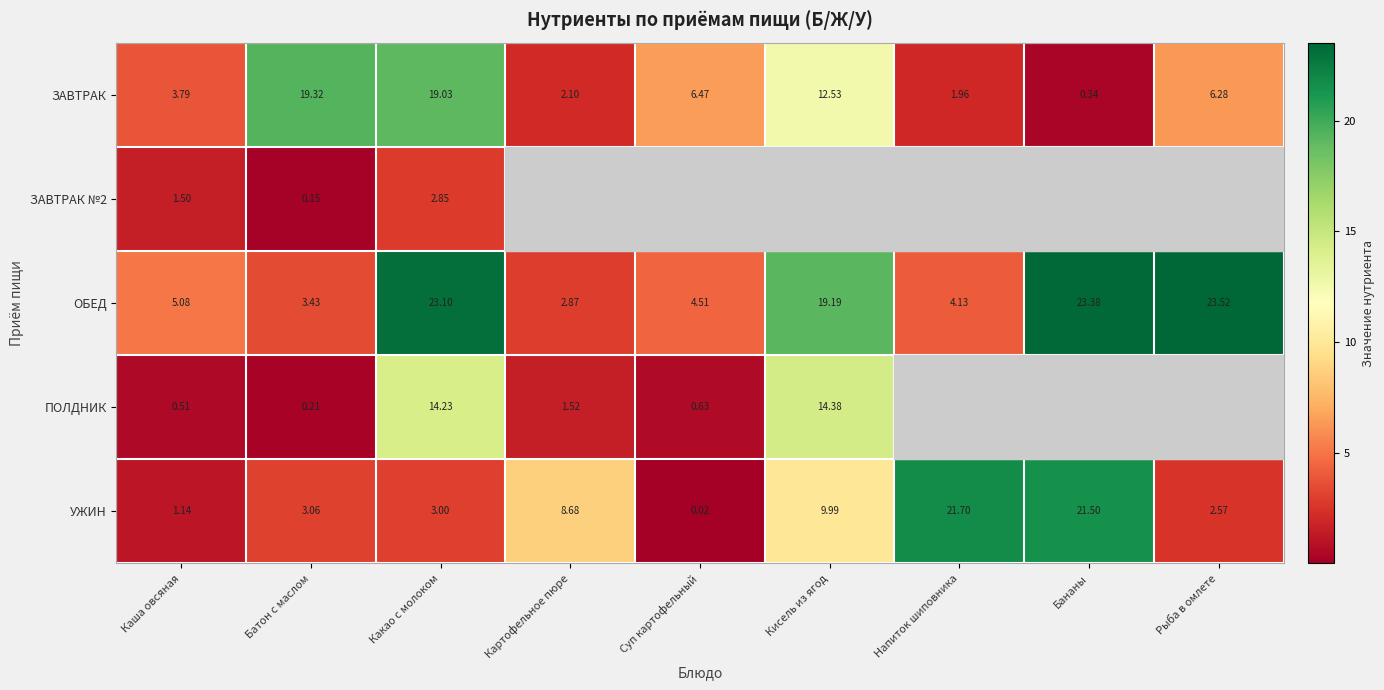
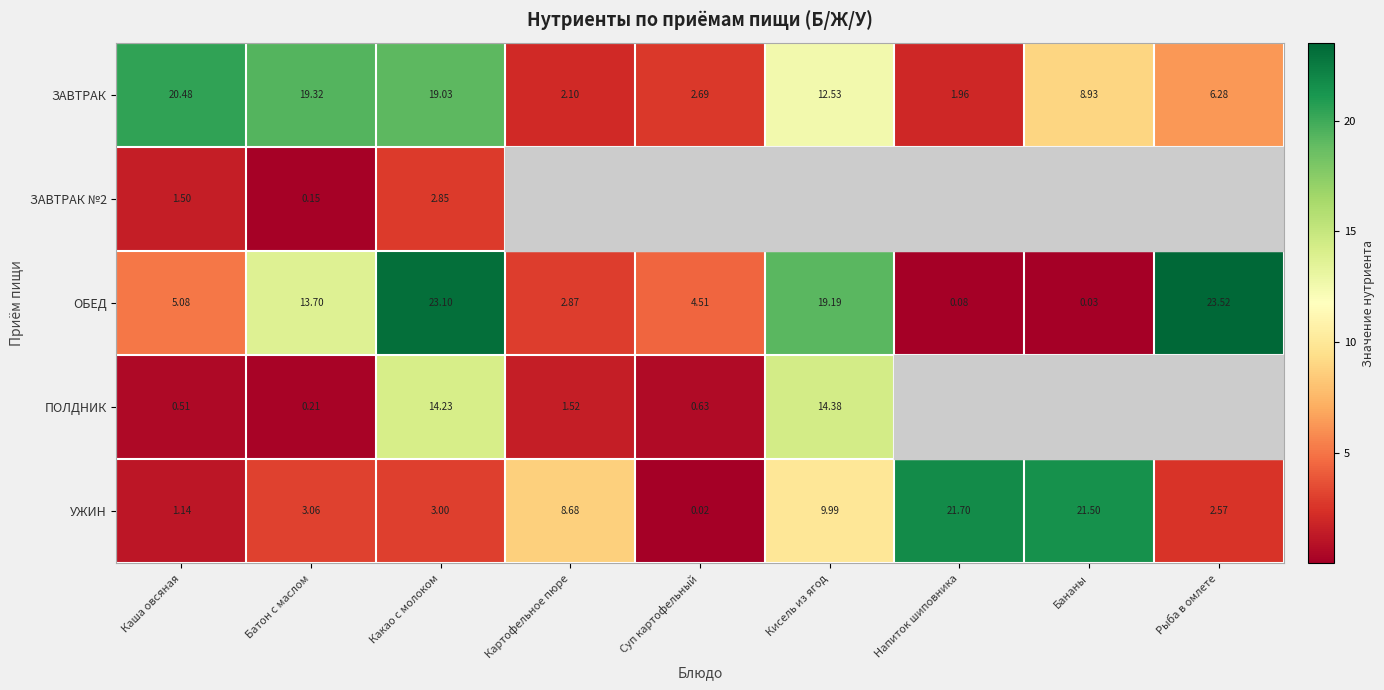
  {
    "ЗАВТРАК": {
-     "Каша овсяная": 3.79,
+     "Каша овсяная": 20.48,
      "Батон с маслом": 19.32,
      "Какао с молоком": 19.03,
      "Картофельное пюре": 2.10,
-     "Суп картофельный": 6.47,
+     "Суп картофельный": 2.69,
      "Кисель из ягод": 12.53,
      "Напиток шиповника": 1.96,
-     "Бананы": 0.34,
+     "Бананы": 8.93,
      "Рыба в омлете": 6.28
    },
    "ЗАВТРАК №2": {
      "Каша овсяная": 1.50,
      "Батон с маслом": 0.15,
      "Какао с молоком": 2.85
    },
    "ОБЕД": {
      "Каша овсяная": 5.08,
-     "Батон с маслом": 3.43,
+     "Батон с маслом": 13.70,
      "Какао с молоком": 23.10,
      "Картофельное пюре": 2.87,
      "Суп картофельный": 4.51,
      "Кисель из ягод": 19.19,
-     "Напиток шиповника": 4.13,
-     "Бананы": 23.38,
+     "Напиток шиповника": 0.08,
+     "Бананы": 0.03,
      "Рыба в омлете": 23.52
    },
    "ПОЛДНИК": {
      "Каша овсяная": 0.51,
      "Батон с маслом": 0.21,
      "Какао с молоком": 14.23,
      "Картофельное пюре": 1.52,
      "Суп картофельный": 0.63,
      "Кисель из ягод": 14.38
    },
    "УЖИН": {
      "Каша овсяная": 1.14,
      "Батон с маслом": 3.06,
      "Какао с молоком": 3.00,
      "Картофельное пюре": 8.68,
      "Суп картофельный": 0.02,
      "Кисель из ягод": 9.99,
      "Напиток шиповника": 21.70,
      "Бананы": 21.50,
      "Рыба в омлете": 2.57
    }
  }
